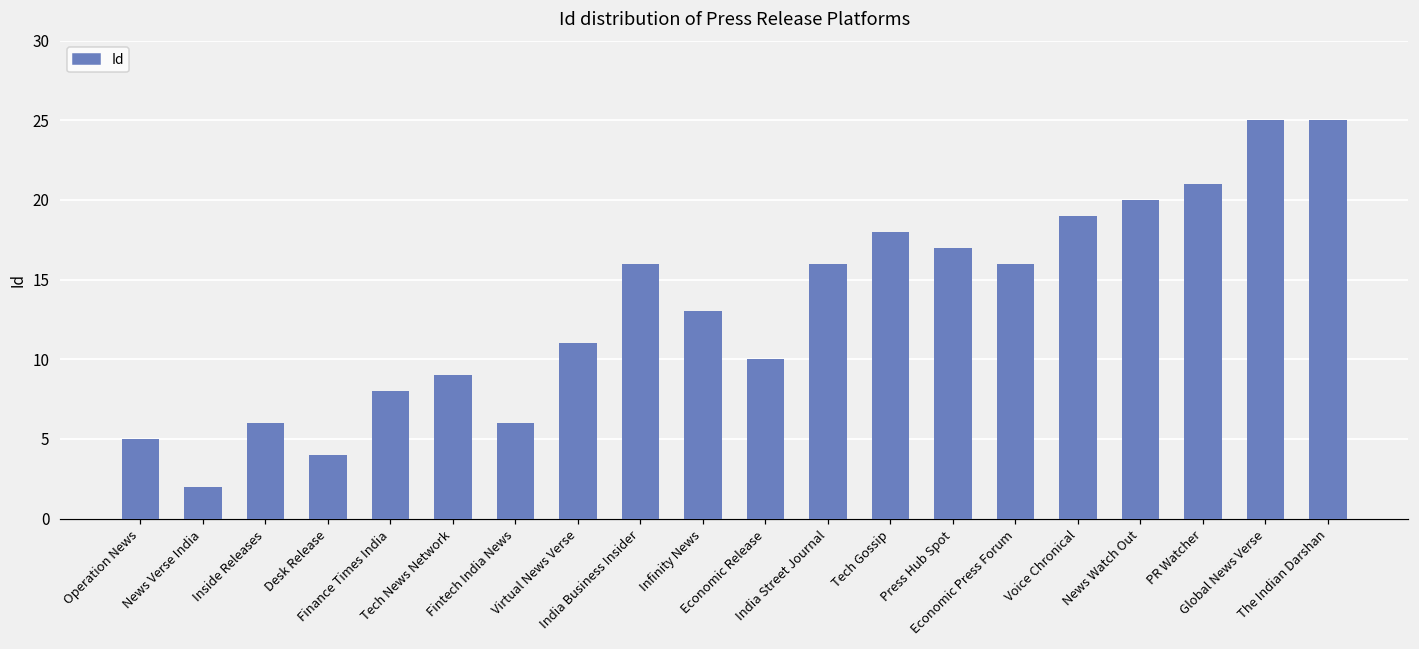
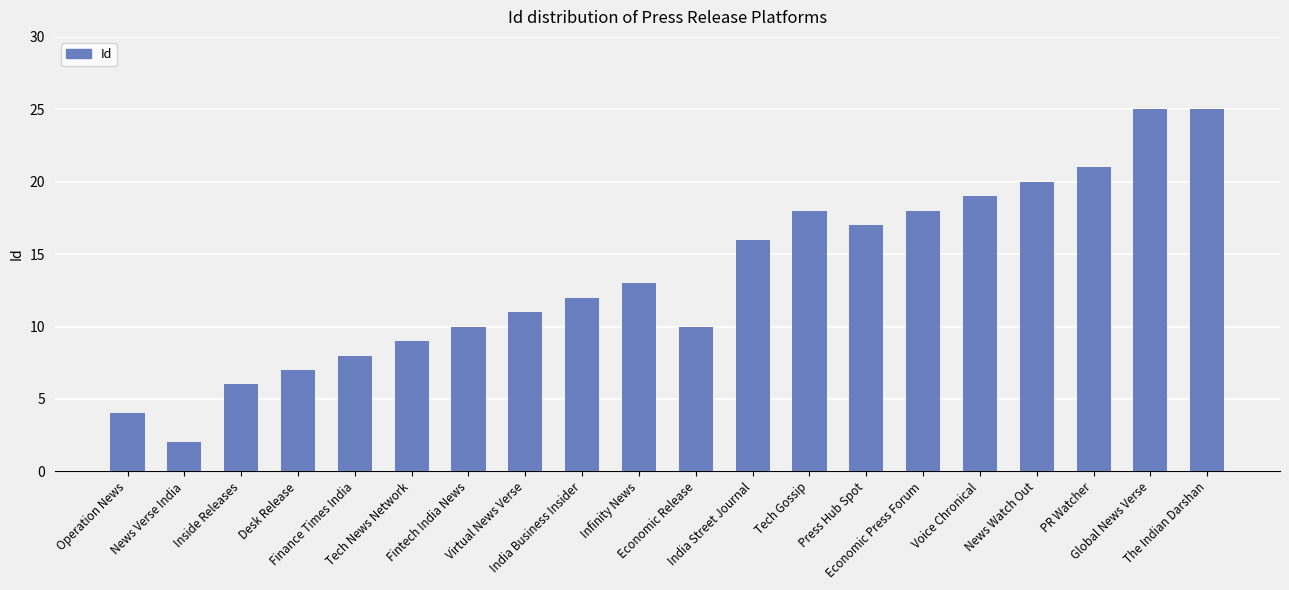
  {
-   "Operation News": 5,
+   "Operation News": 4,
    "News Verse India": 2,
    "Inside Releases": 6,
-   "Desk Release": 4,
+   "Desk Release": 7,
    "Finance Times India": 8,
    "Tech News Network": 9,
-   "Fintech India News": 6,
+   "Fintech India News": 10,
    "Virtual News Verse": 11,
-   "India Business Insider": 16,
+   "India Business Insider": 12,
    "Infinity News": 13,
    "Economic Release": 10,
    "India Street Journal": 16,
    "Tech Gossip": 18,
    "Press Hub Spot": 17,
-   "Economic Press Forum": 16,
+   "Economic Press Forum": 18,
    "Voice Chronical": 19,
    "News Watch Out": 20,
    "PR Watcher": 21,
    "Global News Verse": 25,
    "The Indian Darshan": 25
  }
